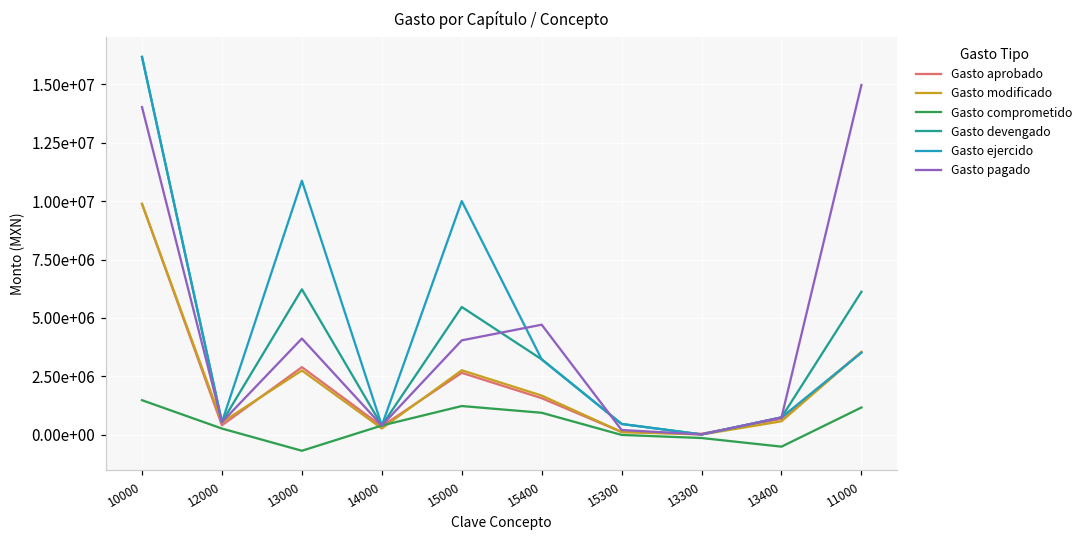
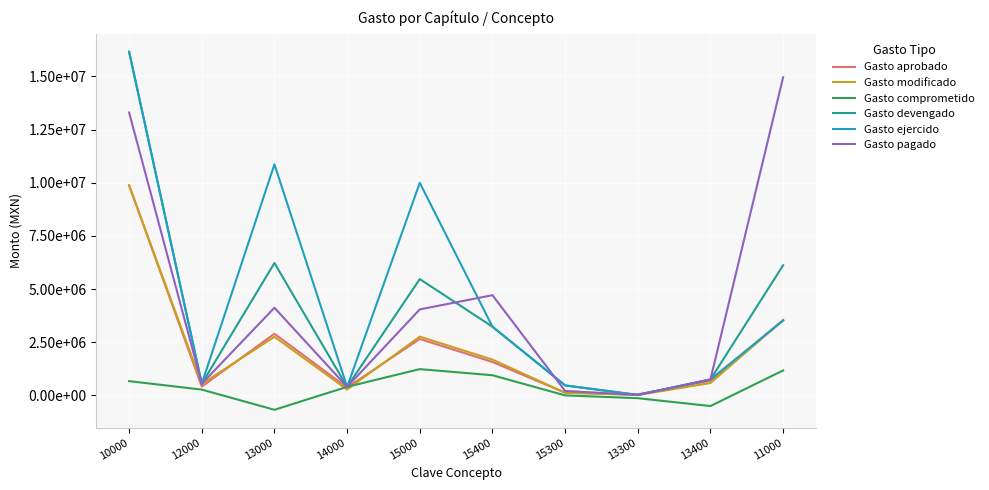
  {
    "Gasto aprobado": {
      "12000": 400000,
      "13000": 2900000
    },
    "Gasto modificado": {
      "13000": 2800000
    },
    "Gasto comprometido": {
-     "10000": 1500000,
+     "10000": 700000,
      "12000": 300000,
      "13000": -700000,
      "15000": 1200000,
      "15400": 900000,
      "15300": 0,
      "13300": -100000,
      "13400": -500000,
      "11000": 1200000
    },
    "Gasto pagado": {
-     "10000": 14000000,
+     "10000": 13300000,
      "13000": 4100000,
      "15000": 4000000,
      "15400": 4700000,
      "11000": 15000000
    }
  }
